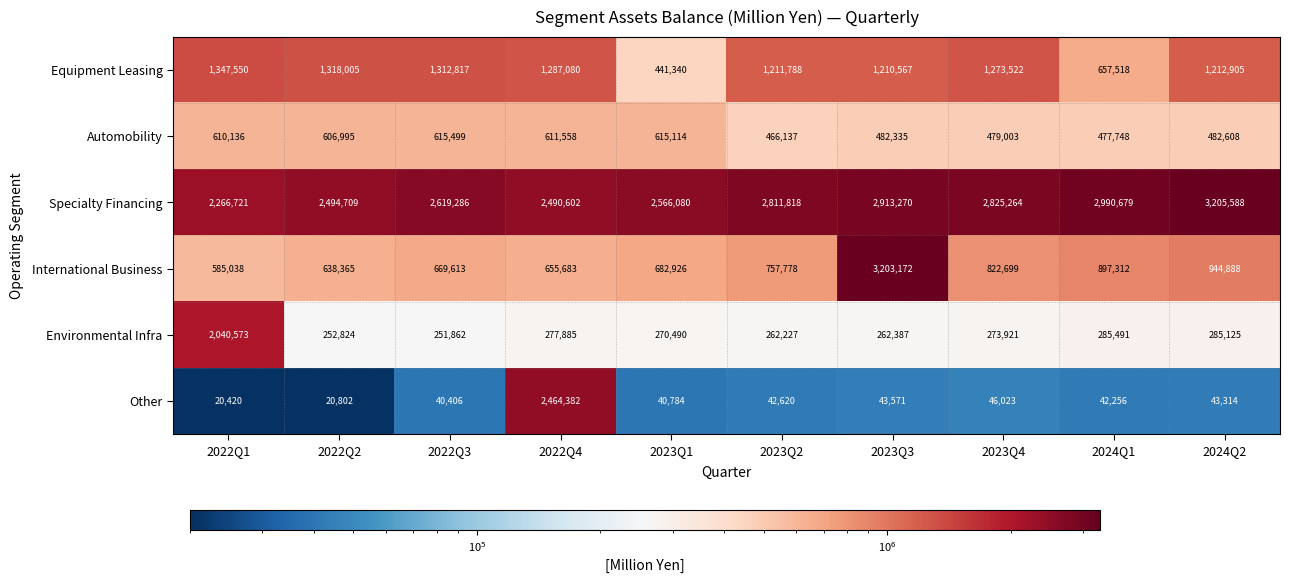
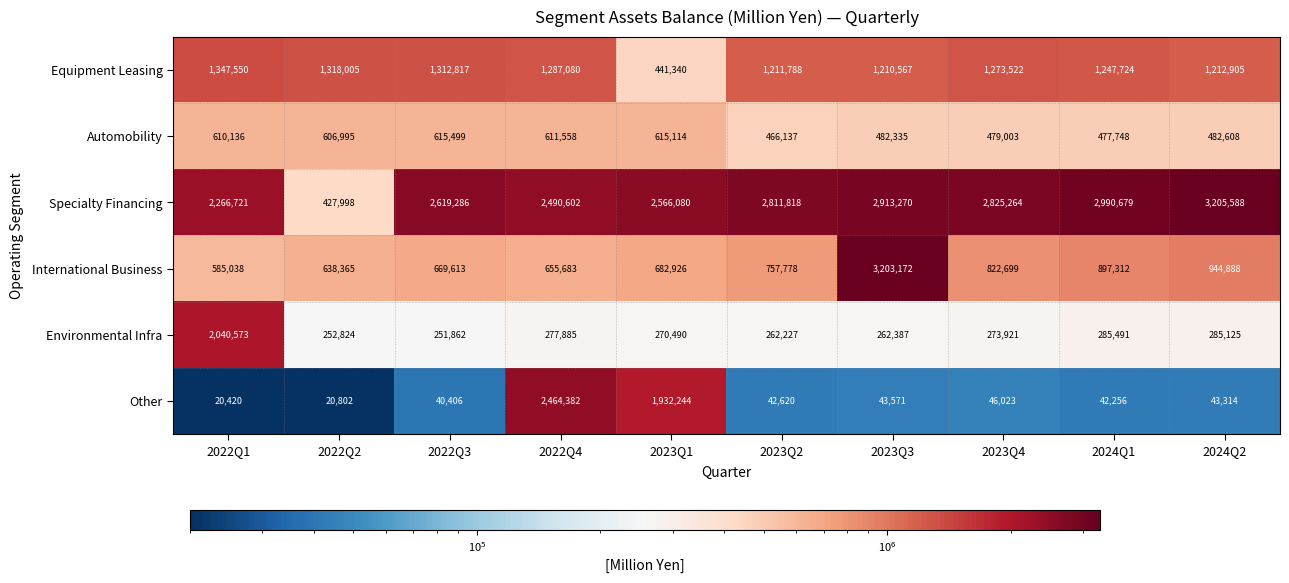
  {
    "Equipment Leasing": {
      "2022Q1": "1,347,550",
      "2022Q2": "1,318,005",
      "2022Q3": "1,312,817",
      "2022Q4": "1,287,080",
      "2023Q1": "441,340",
      "2023Q2": "1,211,788",
      "2023Q3": "1,210,567",
      "2023Q4": "1,273,522",
-     "2024Q1": "657,518",
+     "2024Q1": "1,247,724",
      "2024Q2": "1,212,905"
    },
    "Automobility": {
      "2022Q1": "610,136",
      "2022Q2": "606,995",
      "2022Q3": "615,499",
      "2022Q4": "611,558",
      "2023Q1": "615,114",
      "2023Q2": "466,137",
      "2023Q3": "482,335",
      "2023Q4": "479,003",
      "2024Q1": "477,748",
      "2024Q2": "482,608"
    },
    "Specialty Financing": {
      "2022Q1": "2,266,721",
-     "2022Q2": "2,494,709",
+     "2022Q2": "427,998",
      "2022Q3": "2,619,286",
      "2022Q4": "2,490,602",
      "2023Q1": "2,566,080",
      "2023Q2": "2,811,818",
      "2023Q3": "2,913,270",
      "2023Q4": "2,825,264",
      "2024Q1": "2,990,679",
      "2024Q2": "3,205,588"
    },
    "International Business": {
      "2022Q1": "585,038",
      "2022Q2": "638,365",
      "2022Q3": "669,613",
      "2022Q4": "655,683",
      "2023Q1": "682,926",
      "2023Q2": "757,778",
      "2023Q3": "3,203,172",
      "2023Q4": "822,699",
      "2024Q1": "897,312",
      "2024Q2": "944,888"
    },
    "Environmental Infra": {
      "2022Q1": "2,040,573",
      "2022Q2": "252,824",
      "2022Q3": "251,862",
      "2022Q4": "277,885",
      "2023Q1": "270,490",
      "2023Q2": "262,227",
      "2023Q3": "262,387",
      "2023Q4": "273,921",
      "2024Q1": "285,491",
      "2024Q2": "285,125"
    },
    "Other": {
      "2022Q1": "20,420",
      "2022Q2": "20,802",
      "2022Q3": "40,406",
      "2022Q4": "2,464,382",
-     "2023Q1": "40,784",
+     "2023Q1": "1,932,244",
      "2023Q2": "42,620",
      "2023Q3": "43,571",
      "2023Q4": "46,023",
      "2024Q1": "42,256",
      "2024Q2": "43,314"
    }
  }
